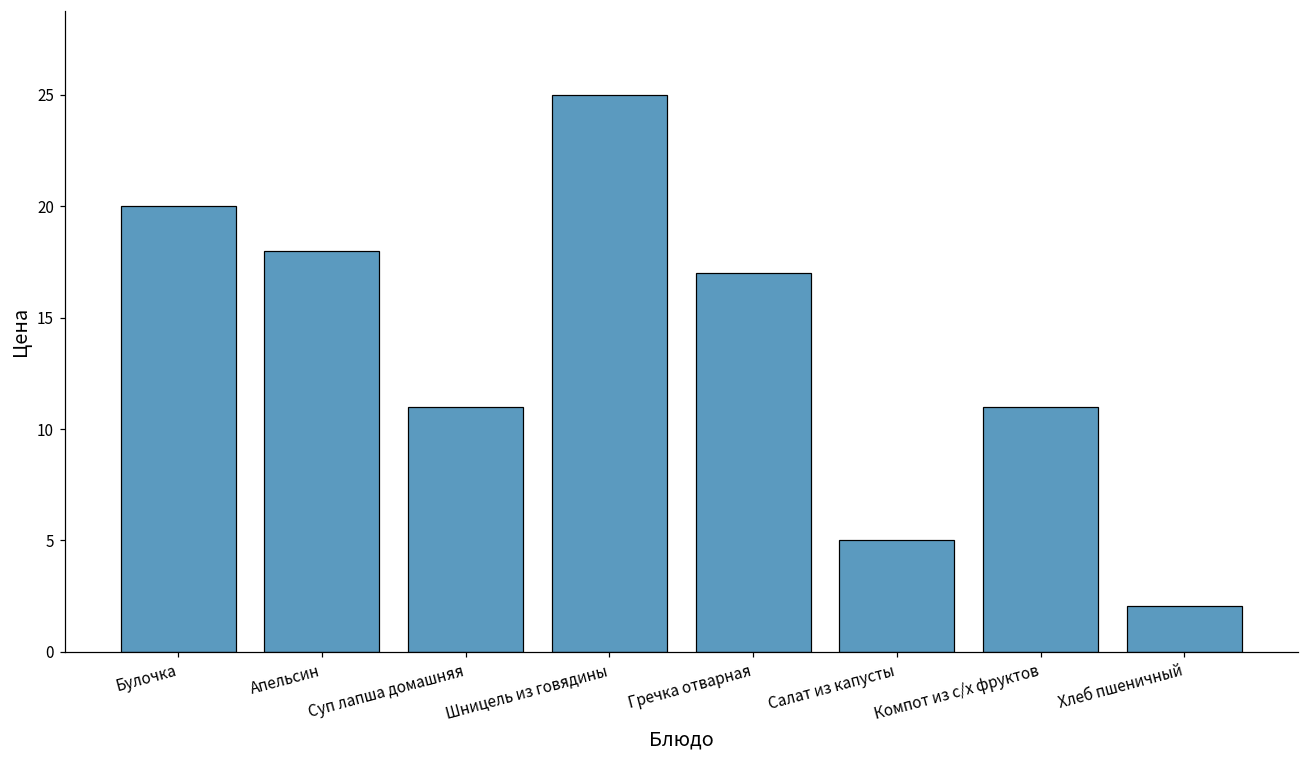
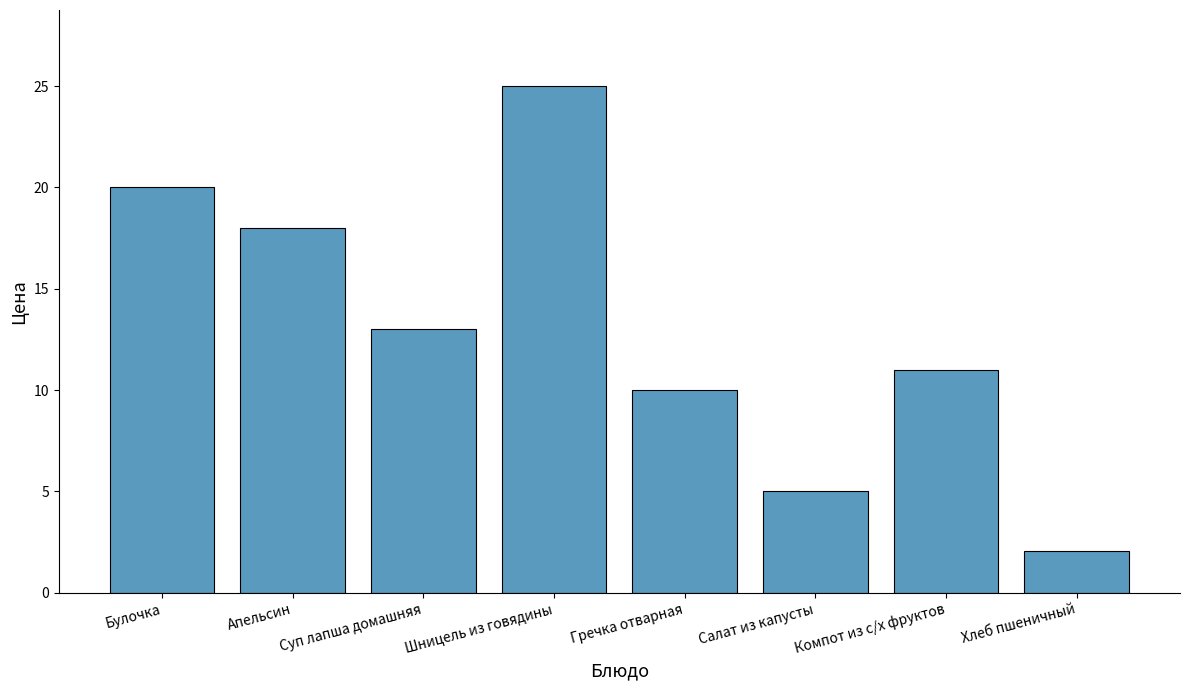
  {
    "Булочка": 20,
    "Апельсин": 18,
-   "Суп лапша домашняя": 11,
+   "Суп лапша домашняя": 13,
    "Шницель из говядины": 25,
-   "Гречка отварная": 17,
+   "Гречка отварная": 10,
    "Салат из капусты": 5,
    "Компот из с/х фруктов": 11,
    "Хлеб пшеничный": 2
  }
